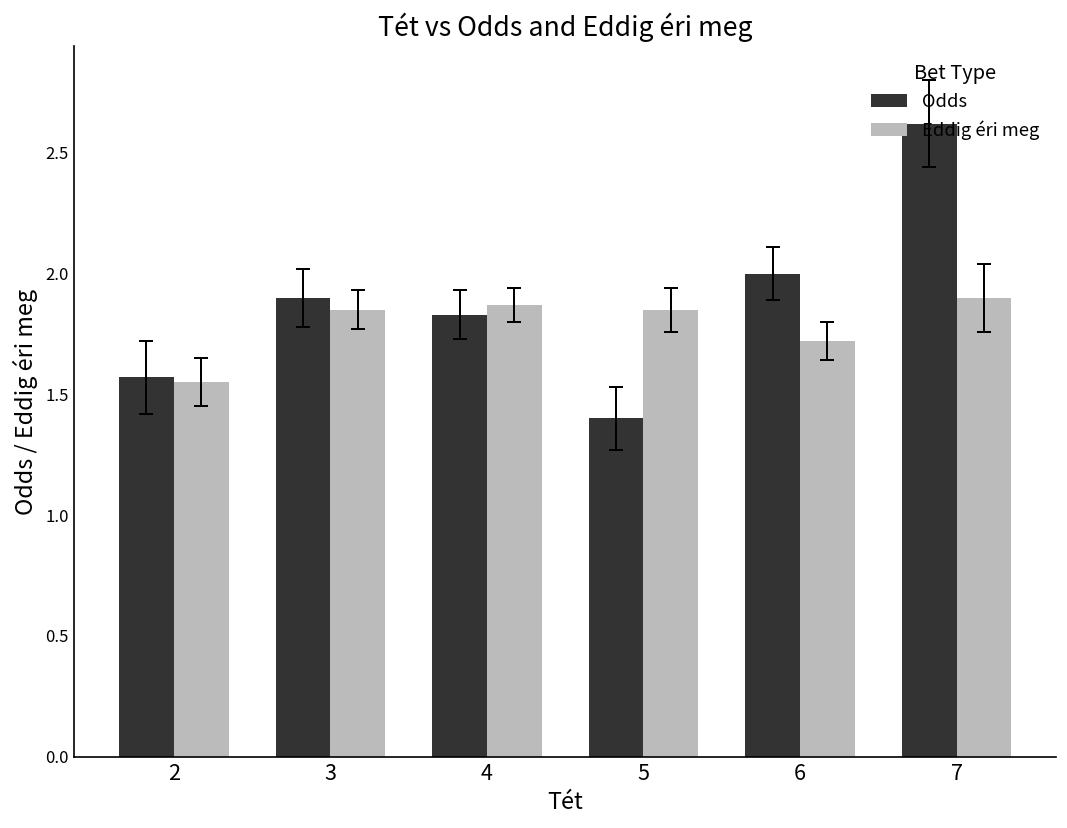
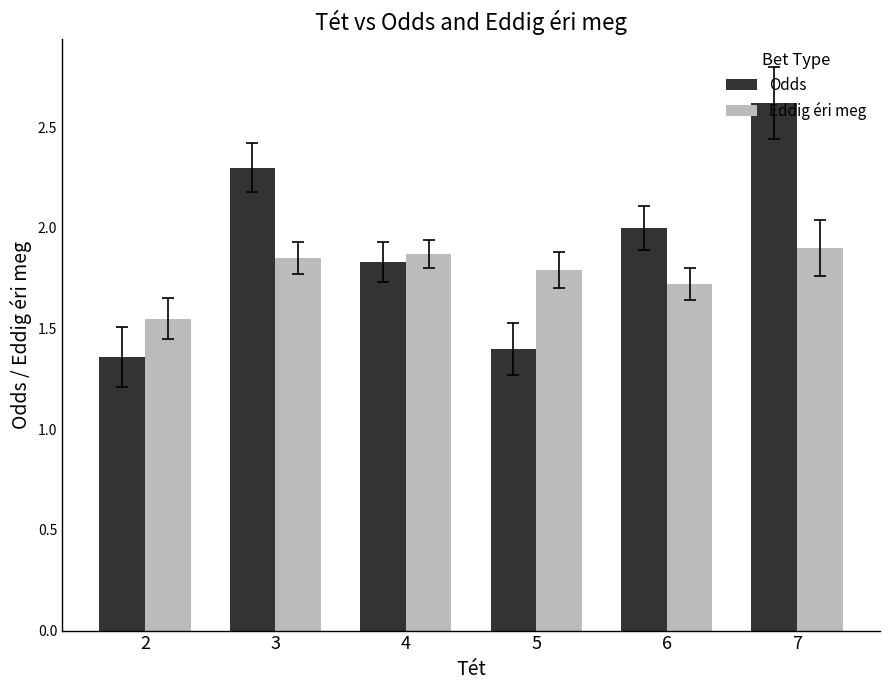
  {
    "Odds": {
-     "2": 1.57,
-     "3": 1.9,
+     "2": 1.36,
+     "3": 2.3,
      "4": 1.83,
      "5": 1.40,
      "6": 2.00,
      "7": 2.62
    },
    "Eddig éri meg": {
      "2": 1.55,
      "3": 1.85,
      "4": 1.87,
-     "5": 1.85,
+     "5": 1.79,
      "6": 1.72,
      "7": 1.90
    }
  }
